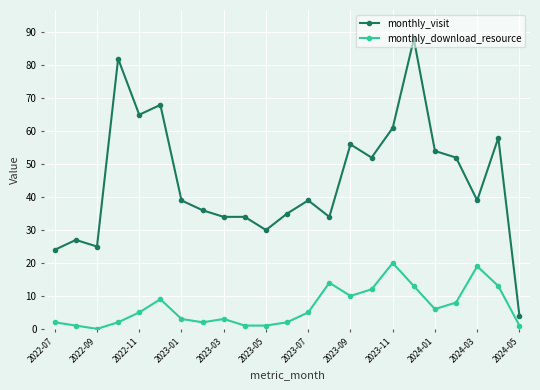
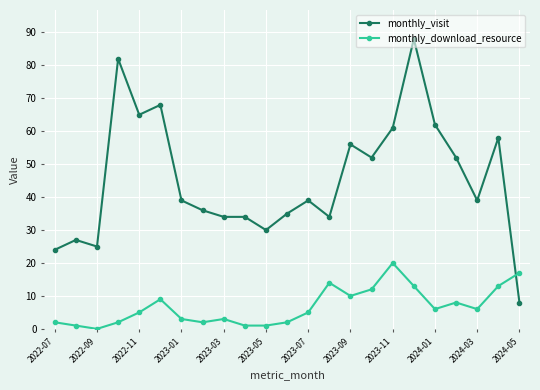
  {
    "monthly_visit": {
      "2022-07": 24,
      "2022-09": 25,
      "2022-11": 65,
      "2023-01": 39,
      "2023-03": 34,
      "2023-05": 30,
      "2023-07": 39,
      "2023-09": 56,
      "2023-11": 61,
-     "2024-01": 54,
+     "2024-01": 62,
      "2024-03": 39,
-     "2024-05": 4
+     "2024-05": 8
    },
    "monthly_download_resource": {
      "2022-07": 2,
      "2022-09": 0,
      "2022-11": 5,
      "2023-01": 3,
      "2023-03": 3,
      "2023-05": 1,
      "2023-07": 5,
      "2023-09": 10,
      "2023-11": 20,
      "2024-01": 6,
-     "2024-03": 19,
-     "2024-05": 1
+     "2024-03": 6,
+     "2024-05": 17
    }
  }
